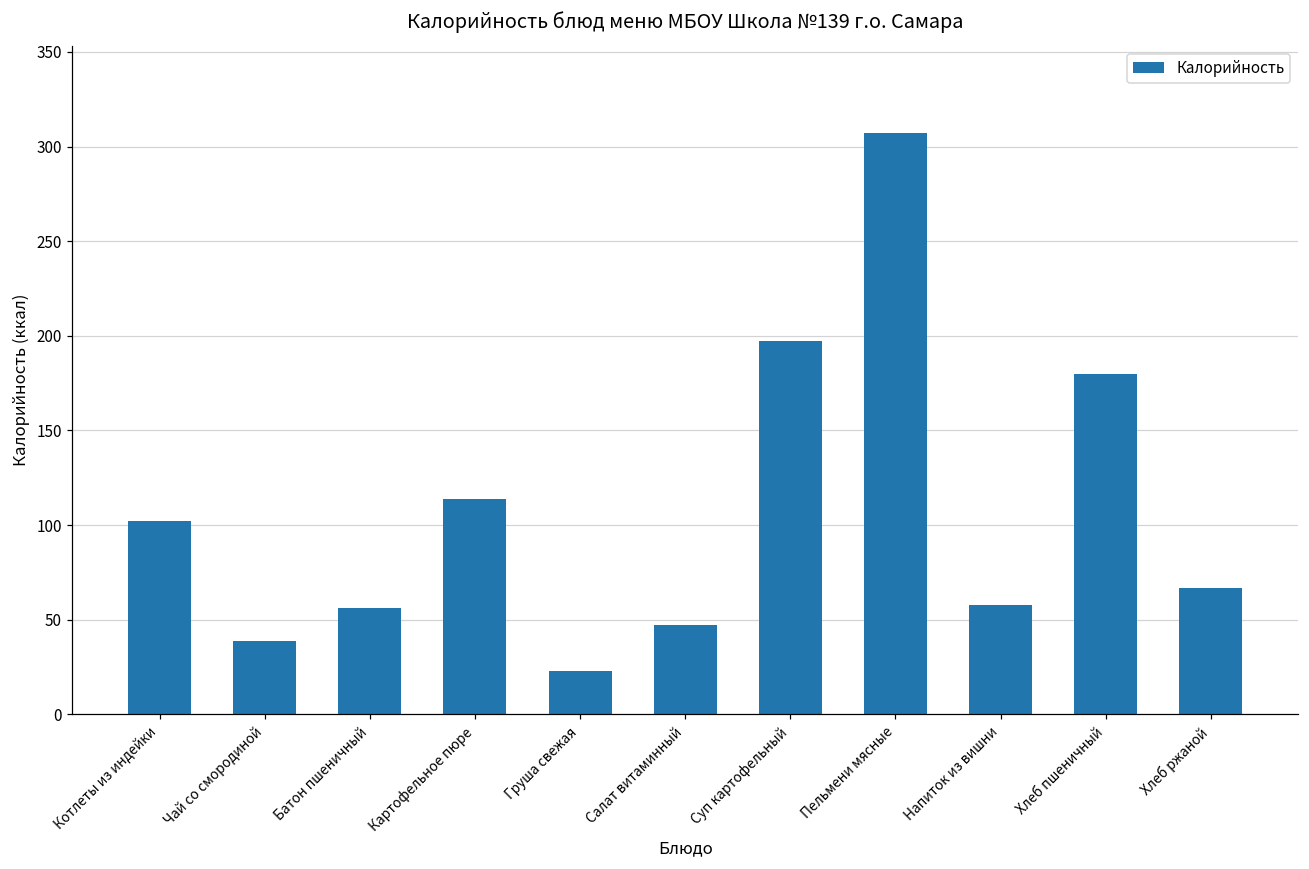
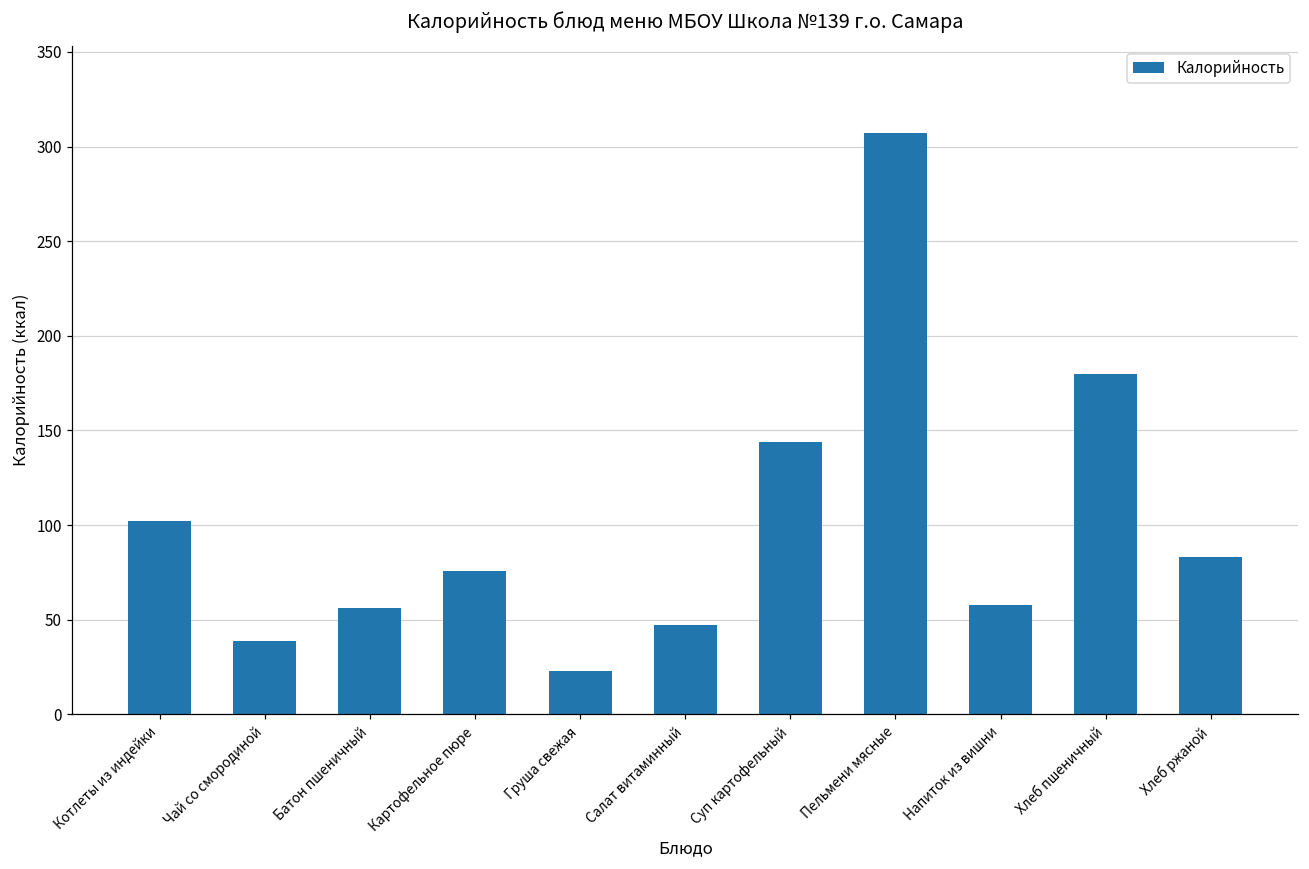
  {
    "Котлеты из индейки": 102,
    "Чай со смородиной": 39,
    "Батон пшеничный": 56,
-   "Картофельное пюре": 114,
+   "Картофельное пюре": 76,
    "Груша свежая": 23,
    "Салат витаминный": 47,
-   "Суп картофельный": 197,
+   "Суп картофельный": 144,
    "Пельмени мясные": 307,
    "Напиток из вишни": 58,
    "Хлеб пшеничный": 180,
-   "Хлеб ржаной": 67
+   "Хлеб ржаной": 83
  }
